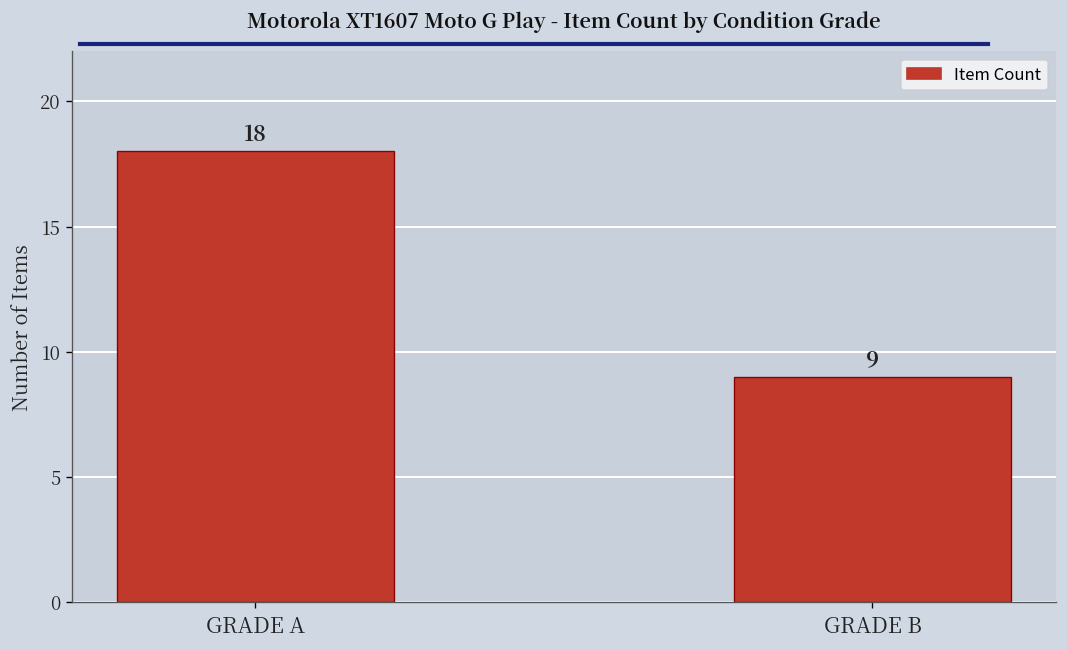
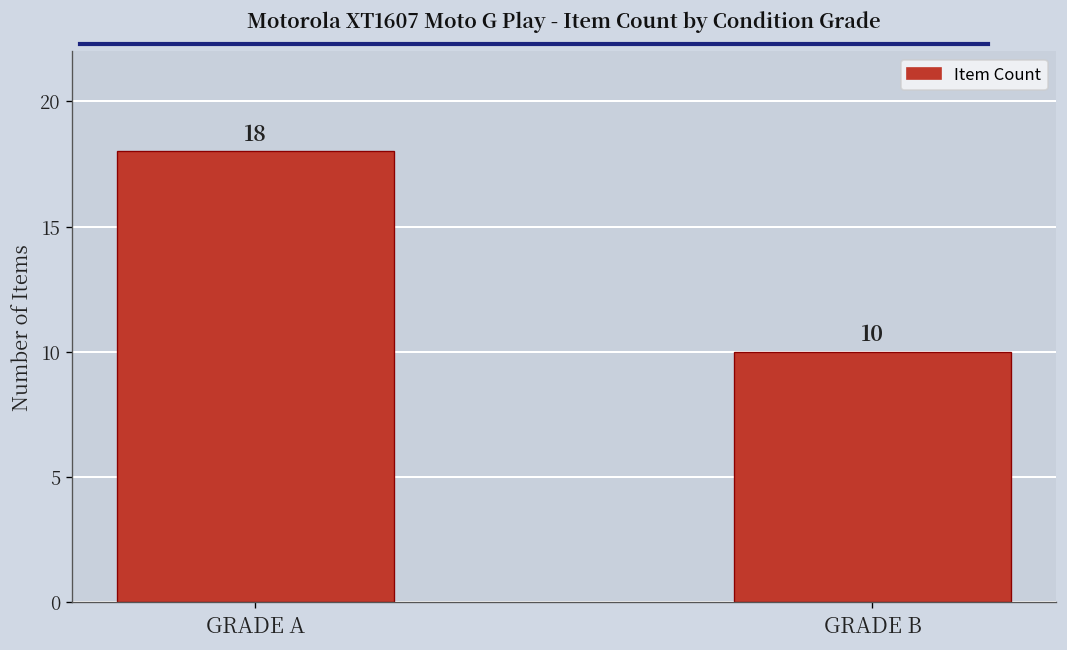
  {
    "GRADE A": 18,
-   "GRADE B": 9
+   "GRADE B": 10
  }
